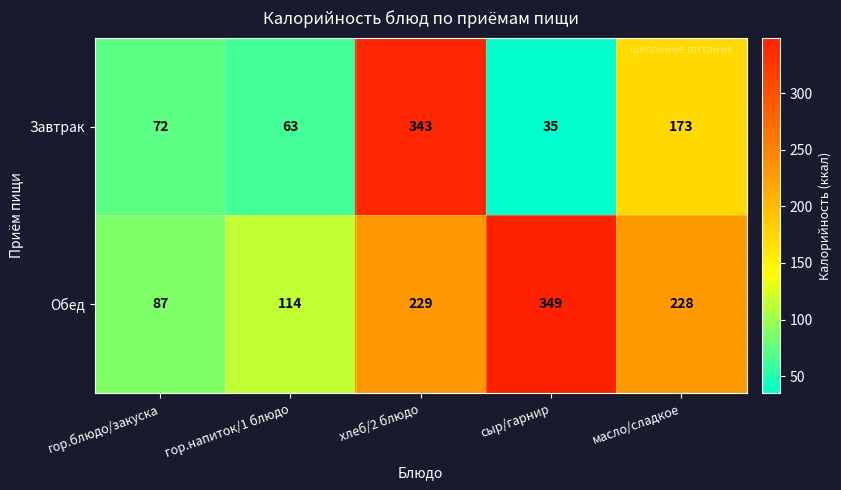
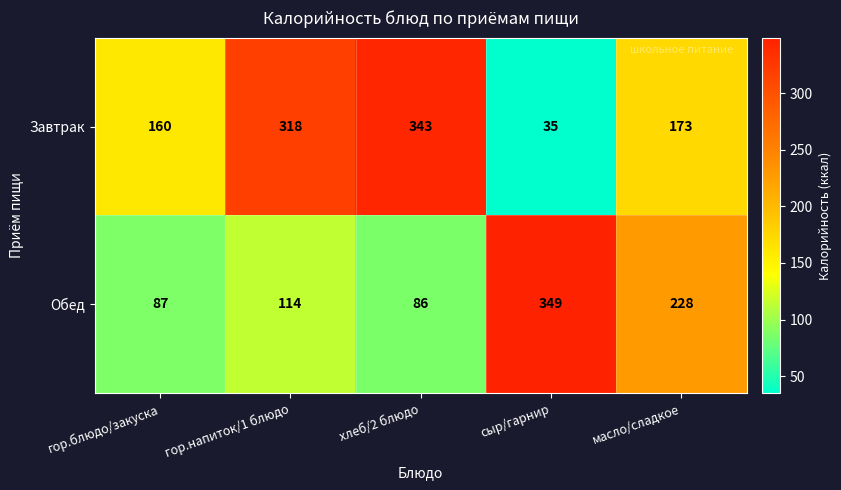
  {
    "Завтрак": {
-     "гор.блюдо/закуска": 72,
-     "гор.напиток/1 блюдо": 63,
+     "гор.блюдо/закуска": 160,
+     "гор.напиток/1 блюдо": 318,
      "хлеб/2 блюдо": 343,
      "сыр/гарнир": 35
    },
    "Обед": {
      "гор.блюдо/закуска": 87,
      "гор.напиток/1 блюдо": 114,
-     "хлеб/2 блюдо": 229,
+     "хлеб/2 блюдо": 86,
      "сыр/гарнир": 349,
      "масло/сладкое": 228
    }
  }
